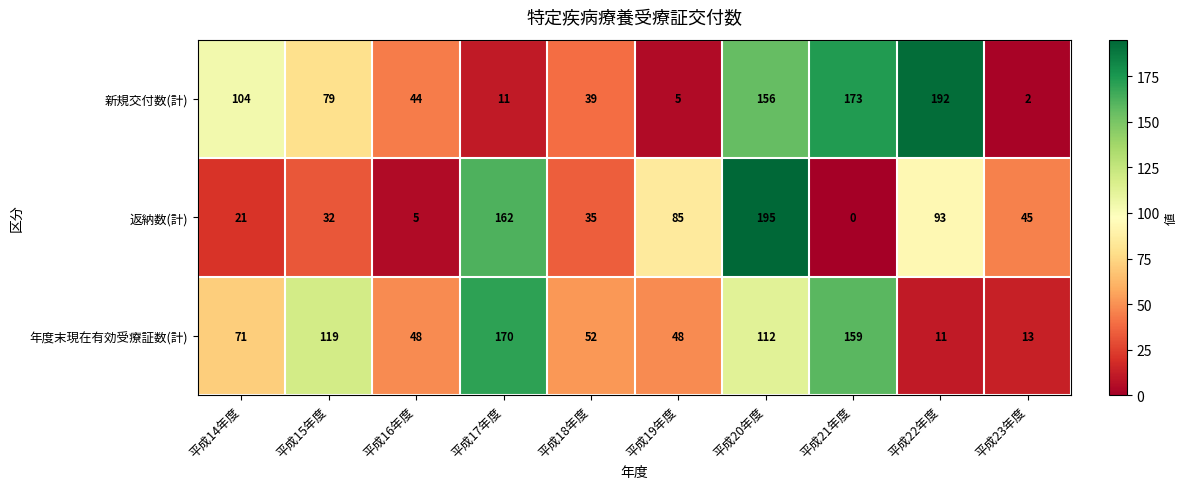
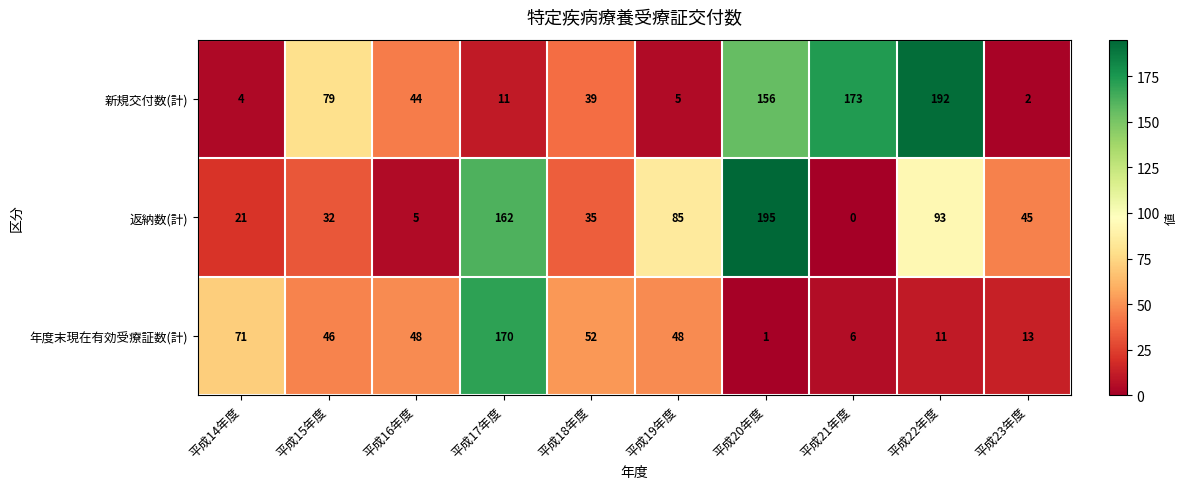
  {
    "新規交付数(計)": {
-     "平成14年度": 104,
+     "平成14年度": 4,
      "平成15年度": 79,
      "平成16年度": 44,
      "平成17年度": 11,
      "平成18年度": 39,
      "平成19年度": 5,
      "平成20年度": 156,
      "平成21年度": 173,
      "平成22年度": 192,
      "平成23年度": 2
    },
    "返納数(計)": {
      "平成14年度": 21,
      "平成15年度": 32,
      "平成16年度": 5,
      "平成17年度": 162,
      "平成18年度": 35,
      "平成19年度": 85,
      "平成20年度": 195,
      "平成21年度": 0,
      "平成22年度": 93,
      "平成23年度": 45
    },
    "年度末現在有効受療証数(計)": {
      "平成14年度": 71,
-     "平成15年度": 119,
+     "平成15年度": 46,
      "平成16年度": 48,
      "平成17年度": 170,
      "平成18年度": 52,
      "平成19年度": 48,
-     "平成20年度": 112,
-     "平成21年度": 159,
+     "平成20年度": 1,
+     "平成21年度": 6,
      "平成22年度": 11,
      "平成23年度": 13
    }
  }
